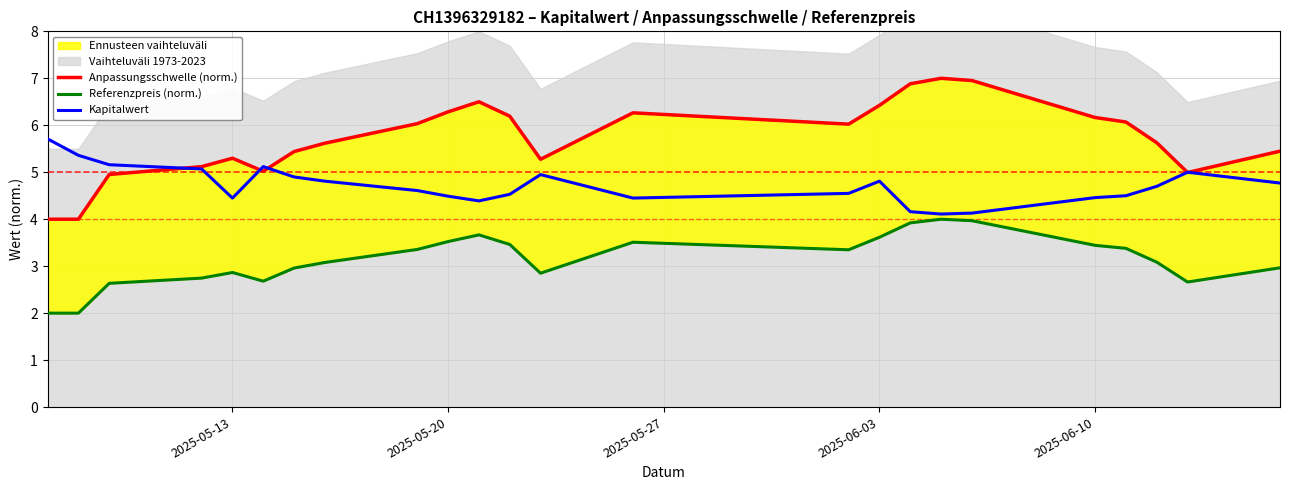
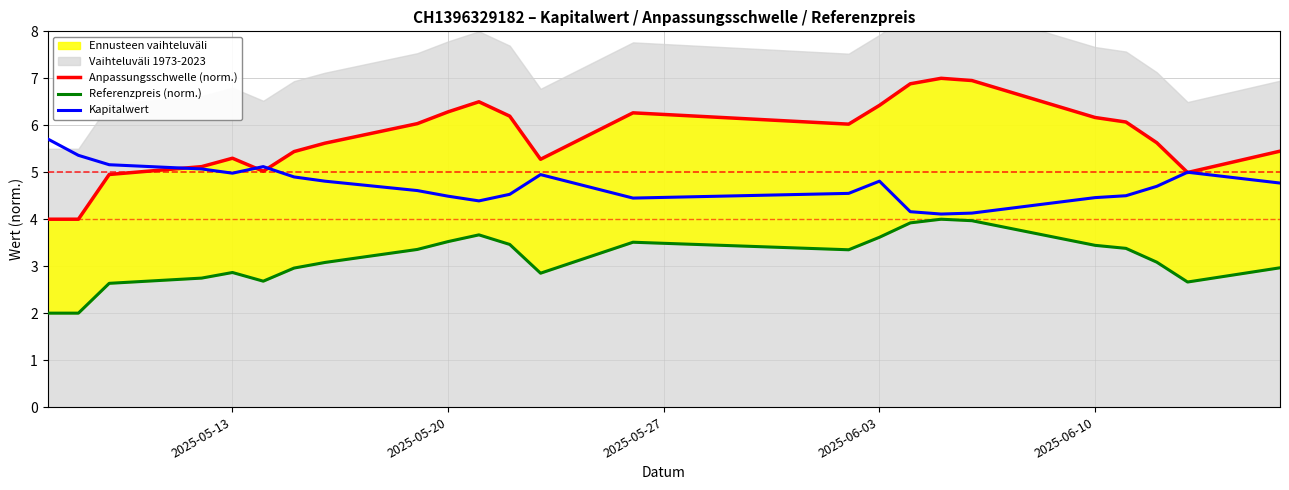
  {
    "Ennusteen vaihteluväli": {
      "2025-05-13": 5.3,
      "2025-05-20": 6.3,
      "2025-06-03": 6.4,
      "2025-06-10": 6.2
    },
    "Referenzpreis (norm.)": {
      "2025-05-13": 2.9,
      "2025-05-20": 3.5,
      "2025-06-03": 3.6,
      "2025-06-10": 3.4
    },
    "Vaihteluväli 1973-2023": {
      "2025-05-20": 7.8,
      "2025-06-03": 7.9,
      "2025-06-10": 7.7
    },
    "Kapitalwert": {
-     "2025-05-13": 4.5,
+     "2025-05-13": 5.0,
      "2025-05-20": 4.5,
      "2025-06-03": 4.8,
      "2025-06-10": 4.5
    }
  }
